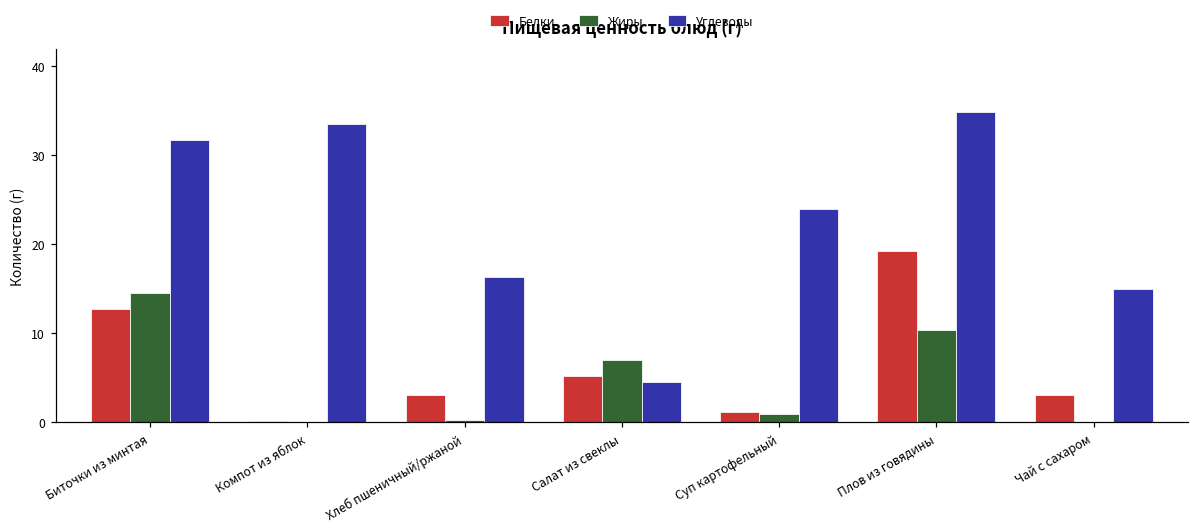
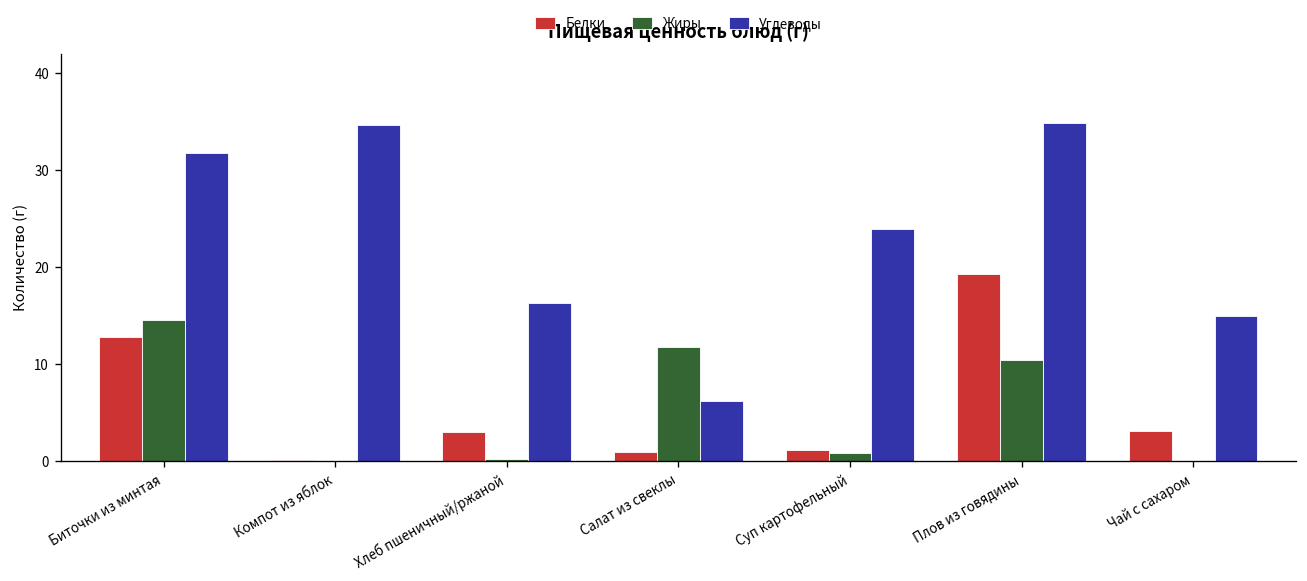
  {
    "Белки": {
      "Биточки из минтая": 13,
      "Хлеб пшеничный/ржаной": 3,
-     "Салат из свеклы": 5,
+     "Салат из свеклы": 1,
      "Суп картофельный": 1,
      "Плов из говядины": 19,
      "Чай с сахаром": 3
    },
    "Жиры": {
      "Биточки из минтая": 15,
      "Компот из яблок": 0,
-     "Салат из свеклы": 7,
+     "Салат из свеклы": 12,
      "Суп картофельный": 1,
      "Плов из говядины": 10
    },
    "Углеводы": {
      "Биточки из минтая": 32,
-     "Компот из яблок": 34,
+     "Компот из яблок": 35,
      "Хлеб пшеничный/ржаной": 16,
-     "Салат из свеклы": 4,
+     "Салат из свеклы": 6,
      "Суп картофельный": 24,
      "Плов из говядины": 35,
      "Чай с сахаром": 15
    }
  }
